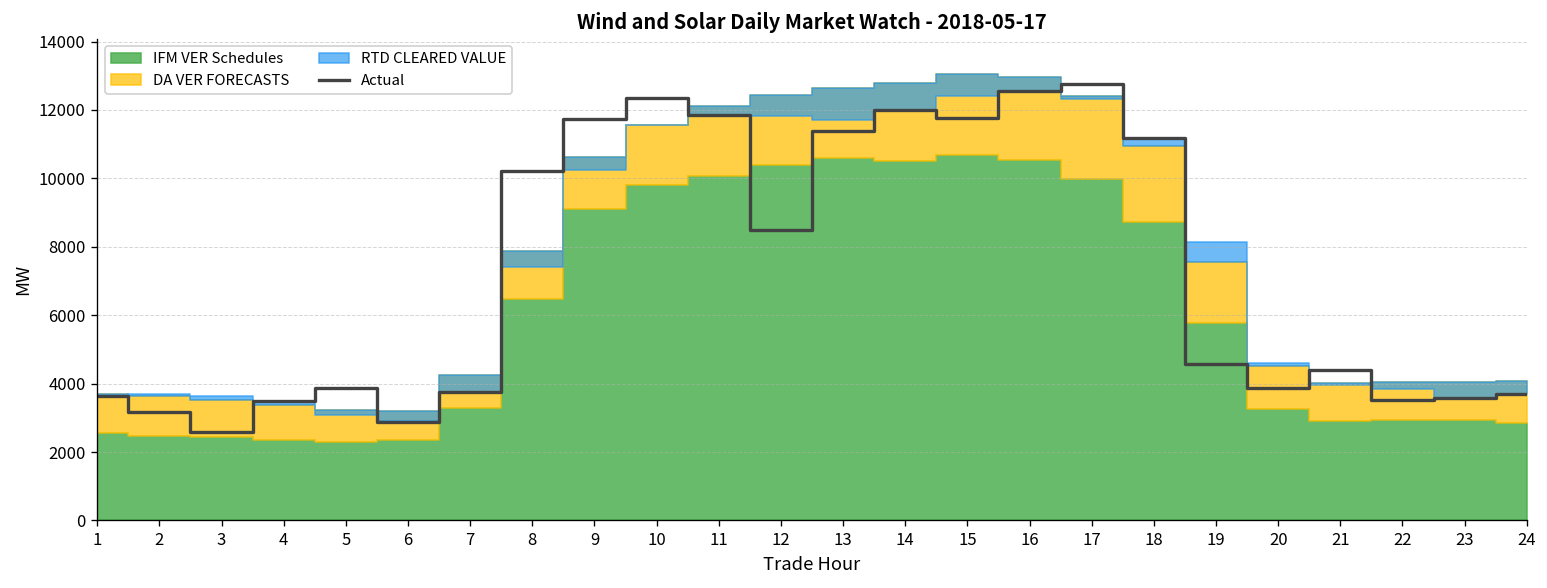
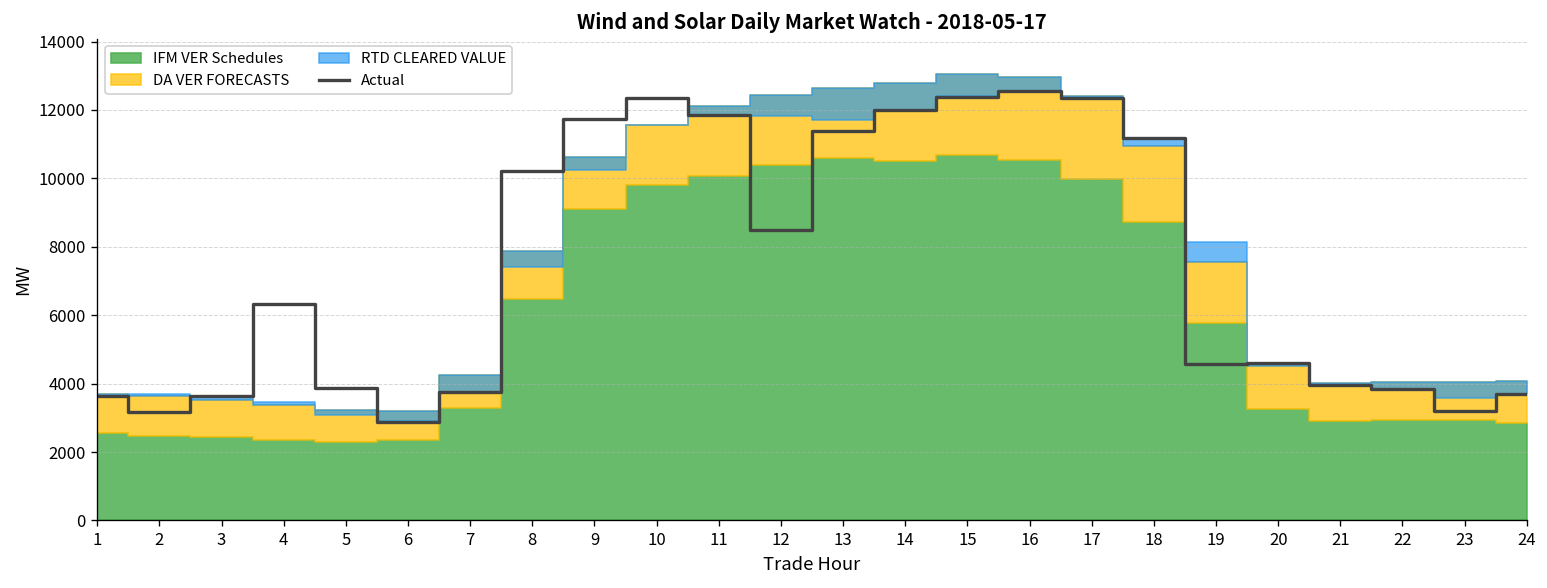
  {
    "Actual": {
      "2": 3200,
-     "3": 2600,
-     "4": 3500,
+     "3": 3600,
+     "4": 6300,
      "5": 3900,
      "6": 2900,
      "7": 3700,
      "8": 10200,
      "9": 11700,
      "10": 12300,
      "11": 11900,
      "12": 8500,
      "13": 11400,
      "14": 12000,
-     "15": 11800,
+     "15": 12400,
      "16": 12500,
-     "17": 12800,
+     "17": 12300,
      "18": 11200,
      "19": 4600,
-     "20": 3900,
-     "21": 4400,
-     "22": 3500,
-     "23": 3600,
+     "20": 4600,
+     "21": 4000,
+     "22": 3800,
+     "23": 3200,
      "24": 3700
    }
  }
